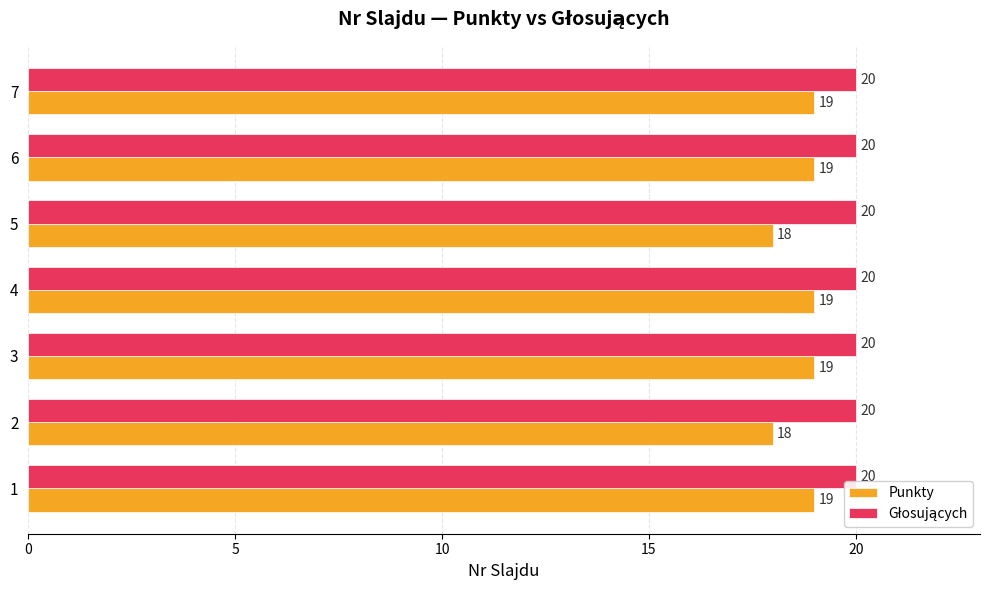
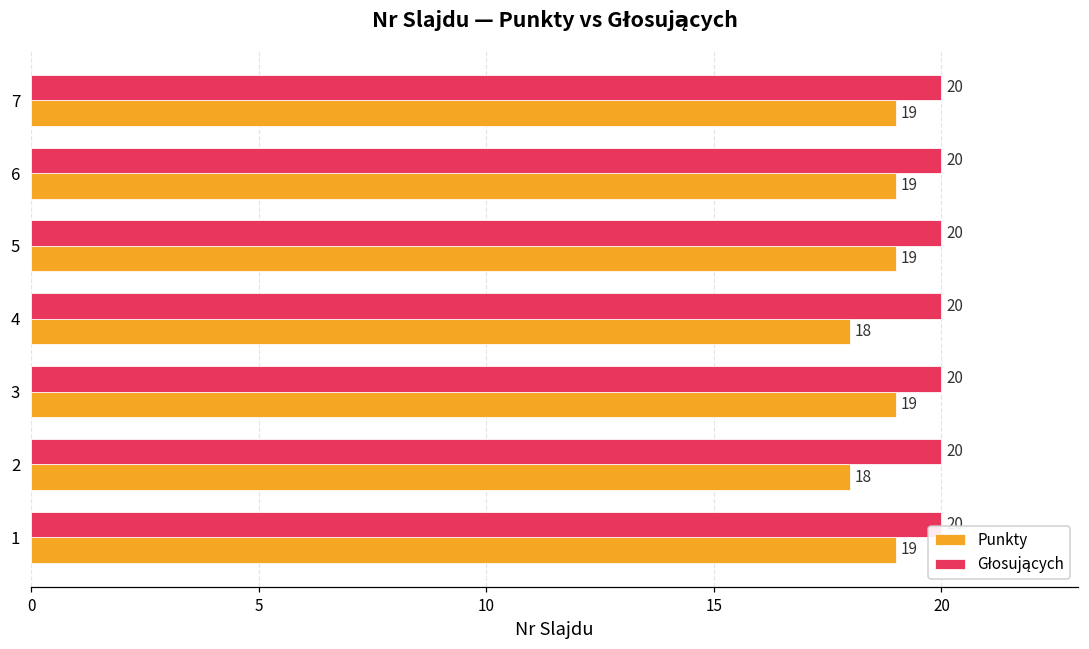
  {
    "Punkty": {
      "7": 19,
      "6": 19,
-     "5": 18,
-     "4": 19,
+     "5": 19,
+     "4": 18,
      "3": 19,
      "2": 18,
      "1": 19
    },
    "Głosujących": {
      "7": 20,
      "6": 20,
      "5": 20,
      "4": 20,
      "3": 20,
      "2": 20
    }
  }
